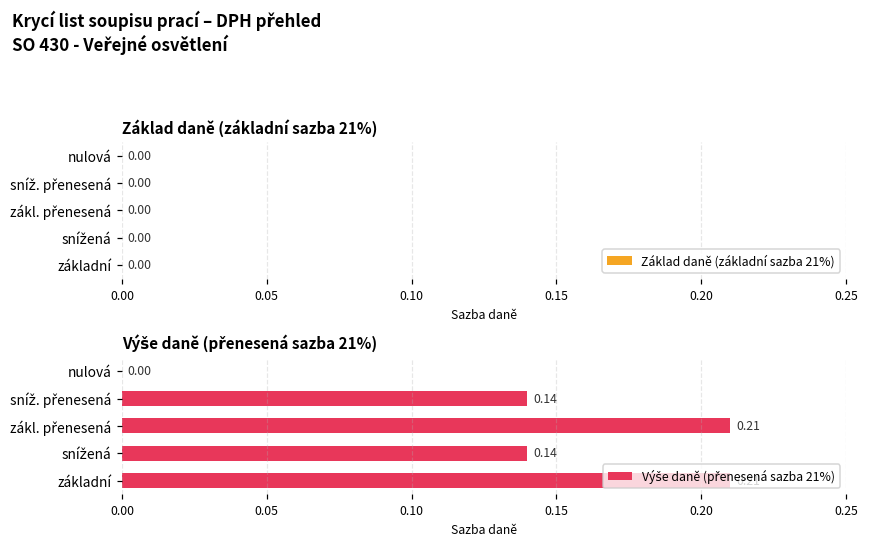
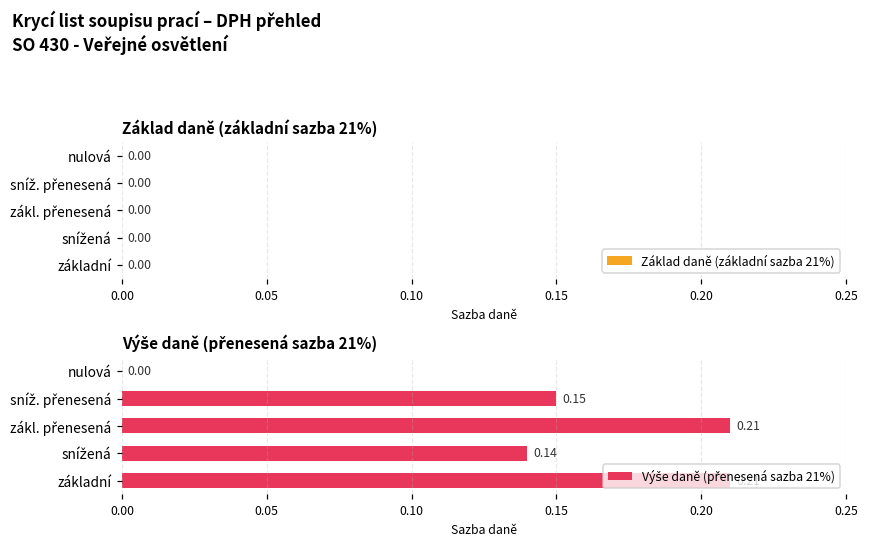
  {
    "Základ daně (základní sazba 21%)": {
      "nulová": 0.00,
      "sníž. přenesená": 0.00,
      "zákl. přenesená": 0.00,
      "snížená": 0.00,
      "základní": 0.00
    },
    "Výše daně (přenesená sazba 21%)": {
      "nulová": 0.00,
-     "sníž. přenesená": 0.14,
+     "sníž. přenesená": 0.15,
      "zákl. přenesená": 0.21,
      "snížená": 0.14
    }
  }
